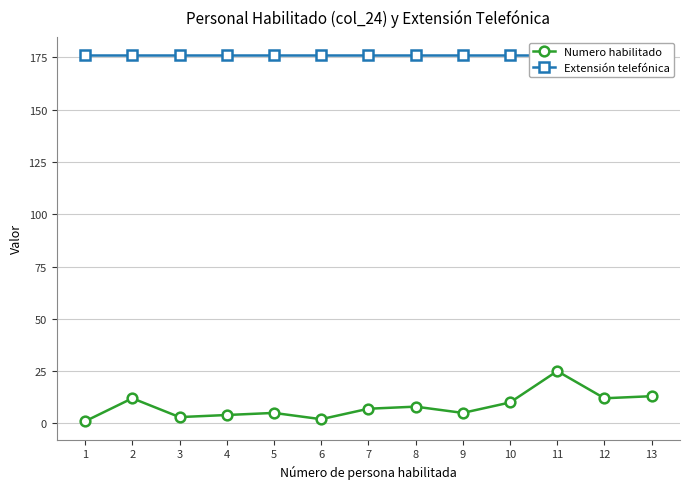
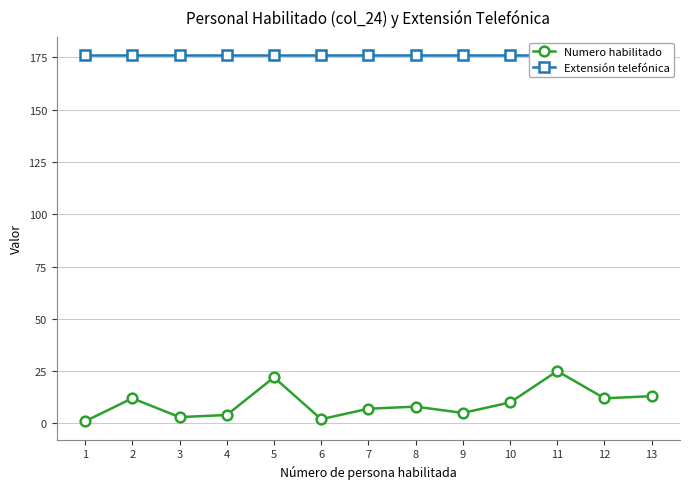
  {
    "Numero habilitado": {
      "1": 1,
      "2": 12,
      "3": 3,
      "4": 4,
-     "5": 5,
+     "5": 22,
      "6": 2,
      "7": 7,
      "8": 8,
      "9": 5,
      "10": 10,
      "11": 25,
      "12": 12,
      "13": 13
    },
    "Extensión telefónica": {
      "1": 176,
      "2": 176,
      "3": 176,
      "4": 176,
      "5": 176,
      "6": 176,
      "7": 176,
      "8": 176,
      "9": 176,
      "10": 176
    }
  }
